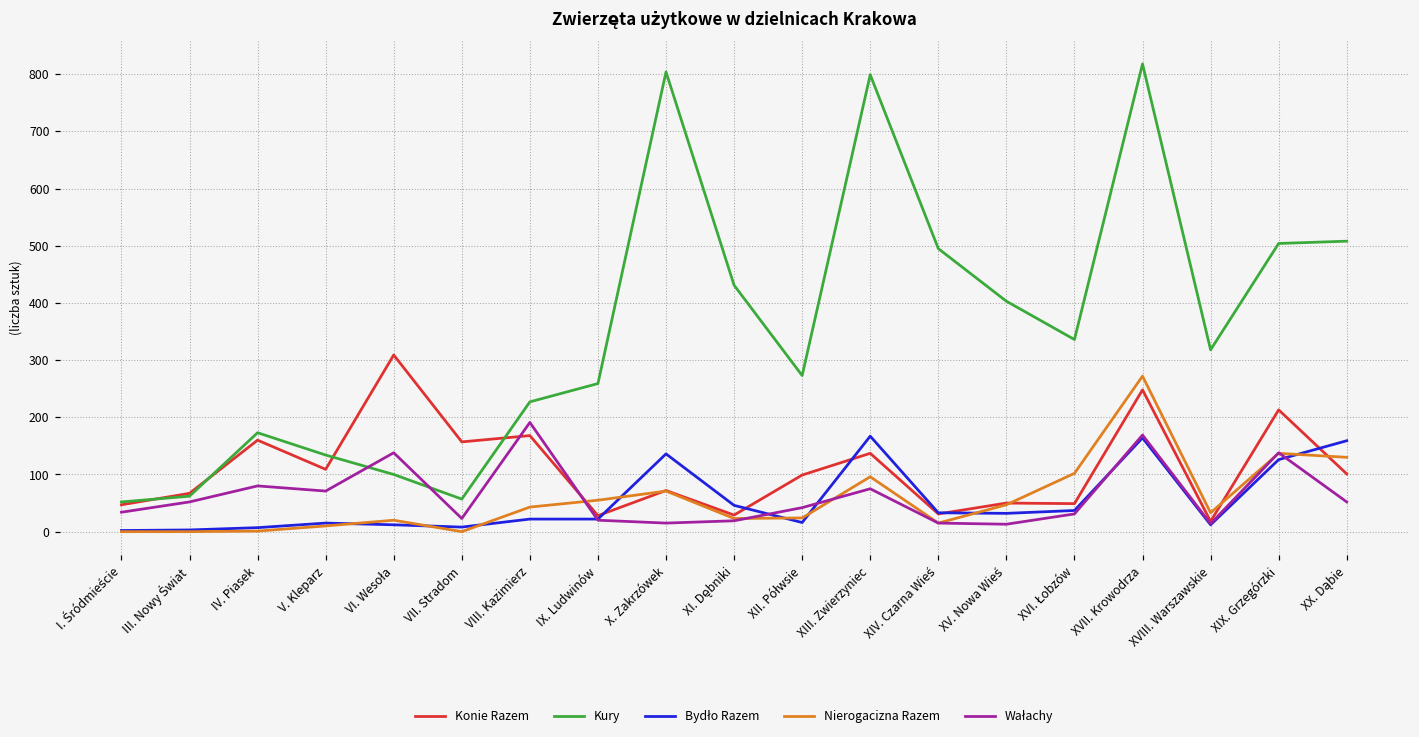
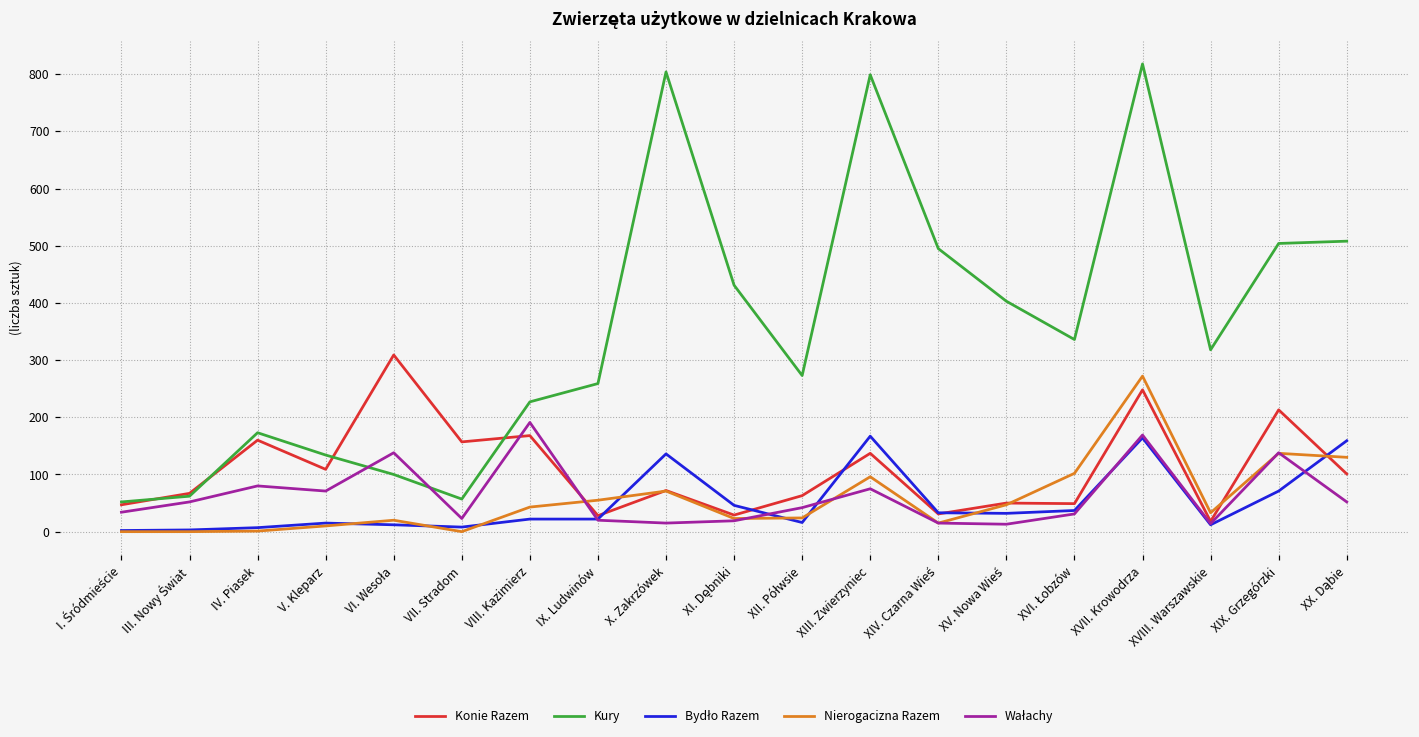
  {
    "Konie Razem": {
      "I. Śródmieście": 50,
      "III. Nowy Świat": 70,
      "IV. Piasek": 160,
      "V. Kleparz": 110,
      "VI. Wesoła": 310,
      "VII. Stradom": 160,
      "VIII. Kazimierz": 170,
      "IX. Ludwinów": 30,
      "XI. Dębniki": 30,
-     "XII. Półwsie": 100,
+     "XII. Półwsie": 60,
      "XIII. Zwierzyniec": 140,
      "XVI. Łobzów": 50,
      "XVII. Krowodrza": 250,
      "XIX. Grzegórzki": 210,
      "XX. Dąbie": 100
    },
    "Kury": {
      "I. Śródmieście": 50,
      "III. Nowy Świat": 60,
      "IV. Piasek": 170,
      "V. Kleparz": 130,
      "VI. Wesoła": 100,
      "VII. Stradom": 60,
      "VIII. Kazimierz": 230,
      "IX. Ludwinów": 260,
      "X. Zakrzówek": 800,
      "XI. Dębniki": 430,
      "XII. Półwsie": 270,
      "XIII. Zwierzyniec": 800,
      "XIV. Czarna Wieś": 500,
      "XV. Nowa Wieś": 400,
      "XVI. Łobzów": 340,
      "XVII. Krowodrza": 820,
      "XVIII. Warszawskie": 320,
      "XIX. Grzegórzki": 500,
      "XX. Dąbie": 510
    },
    "Bydło Razem": {
      "IV. Piasek": 10,
      "V. Kleparz": 20,
      "VI. Wesoła": 10,
      "VII. Stradom": 10,
      "VIII. Kazimierz": 20,
      "X. Zakrzówek": 140,
      "XI. Dębniki": 50,
      "XII. Półwsie": 20,
      "XIII. Zwierzyniec": 170,
      "XV. Nowa Wieś": 30,
      "XVI. Łobzów": 40,
      "XVII. Krowodrza": 160,
-     "XIX. Grzegórzki": 130,
+     "XIX. Grzegórzki": 70,
      "XX. Dąbie": 160
    },
    "Nierogacizna Razem": {
      "IV. Piasek": 0,
      "V. Kleparz": 10,
      "VI. Wesoła": 20,
      "VII. Stradom": 0,
      "VIII. Kazimierz": 40,
      "IX. Ludwinów": 60,
      "XII. Półwsie": 20,
      "XIII. Zwierzyniec": 100,
      "XVI. Łobzów": 100,
      "XVII. Krowodrza": 270,
      "XVIII. Warszawskie": 30,
      "XX. Dąbie": 130
    },
    "Wałachy": {
      "I. Śródmieście": 30,
      "III. Nowy Świat": 50,
      "IV. Piasek": 80,
      "V. Kleparz": 70,
      "VI. Wesoła": 140,
      "VII. Stradom": 20,
      "VIII. Kazimierz": 190,
      "X. Zakrzówek": 20,
      "XII. Półwsie": 40,
      "XIII. Zwierzyniec": 80,
      "XV. Nowa Wieś": 10,
      "XVI. Łobzów": 30,
      "XVII. Krowodrza": 170,
      "XX. Dąbie": 50
    }
  }
